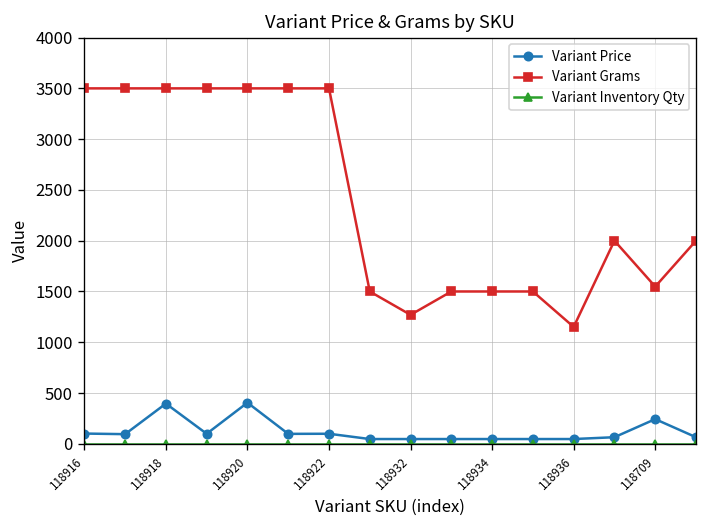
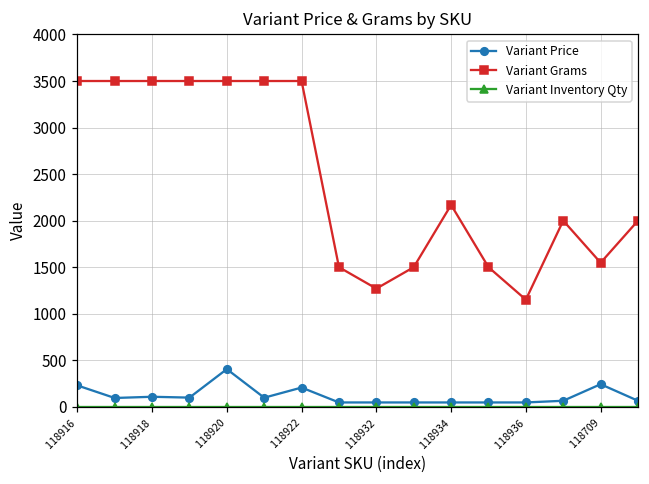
  {
    "Variant Price": {
-     "118916": 100,
-     "118918": 400,
+     "118916": 200,
+     "118918": 100,
      "118920": 400,
-     "118922": 100,
+     "118922": 200,
      "118932": 0,
      "118934": 0,
      "118936": 0,
      "118709": 200
    },
    "Variant Grams": {
      "118916": 3500,
      "118918": 3500,
      "118920": 3500,
      "118922": 3500,
      "118932": 1300,
-     "118934": 1500,
+     "118934": 2200,
      "118936": 1200,
      "118709": 1500
    },
    "Variant Inventory Qty": {
      "118916": 0,
      "118918": 0,
      "118920": 0,
      "118922": 0,
      "118932": 0,
      "118934": 0,
      "118936": 0,
      "118709": 0
    }
  }
